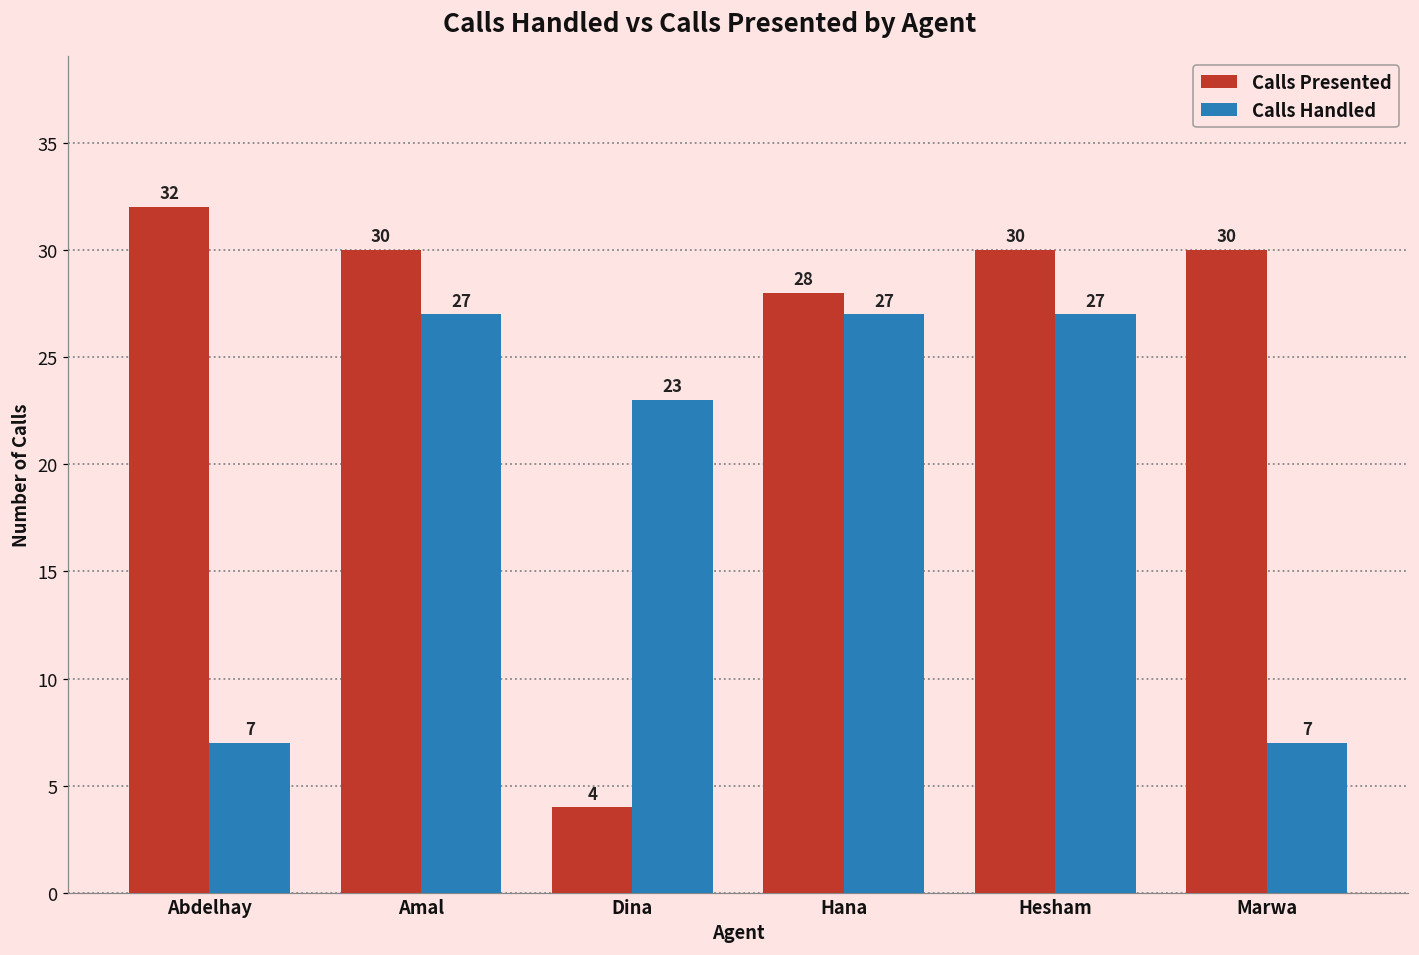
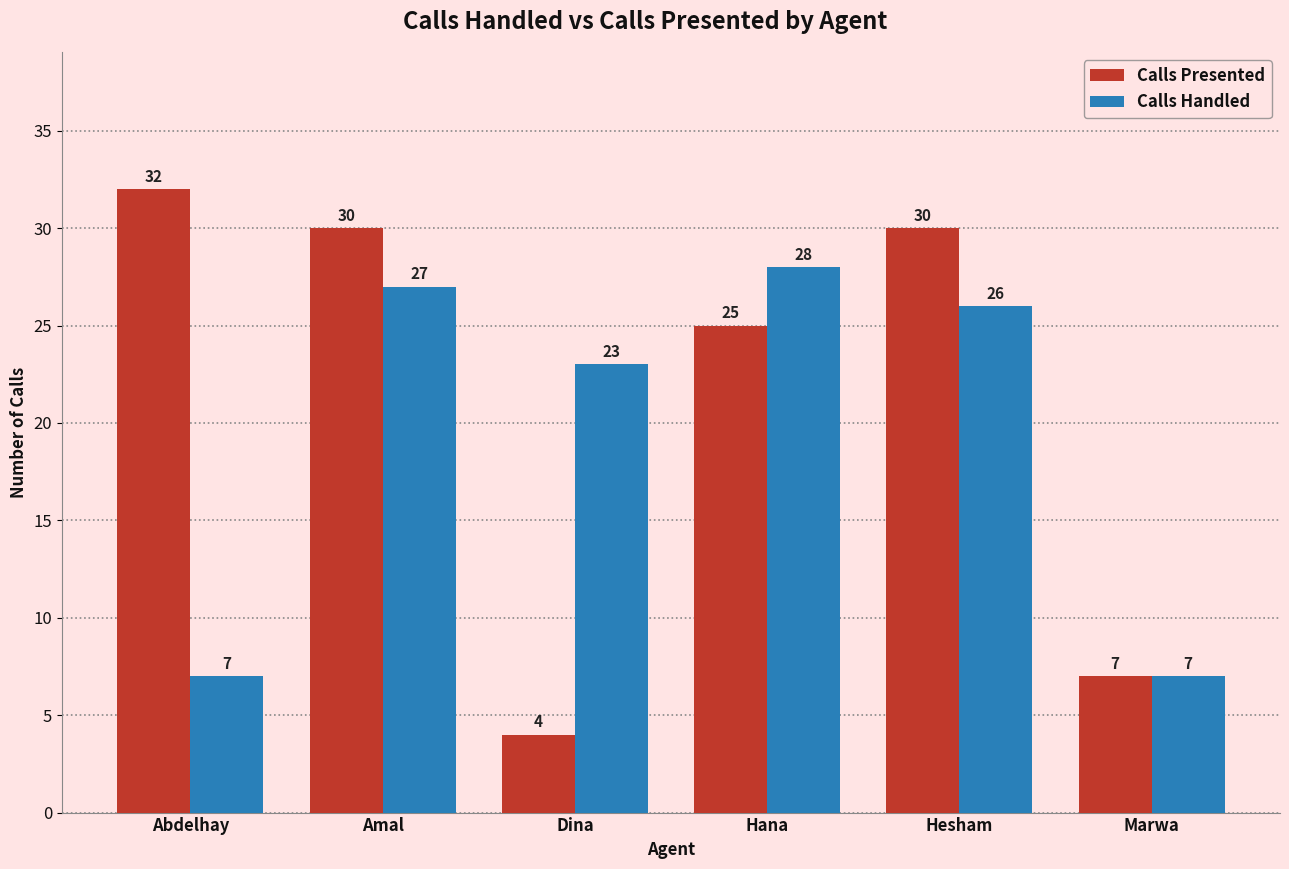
  {
    "Calls Presented": {
      "Abdelhay": 32,
      "Amal": 30,
      "Dina": 4,
-     "Hana": 28,
+     "Hana": 25,
      "Hesham": 30,
-     "Marwa": 30
+     "Marwa": 7
    },
    "Calls Handled": {
      "Abdelhay": 7,
      "Amal": 27,
      "Dina": 23,
-     "Hana": 27,
-     "Hesham": 27,
+     "Hana": 28,
+     "Hesham": 26,
      "Marwa": 7
    }
  }
